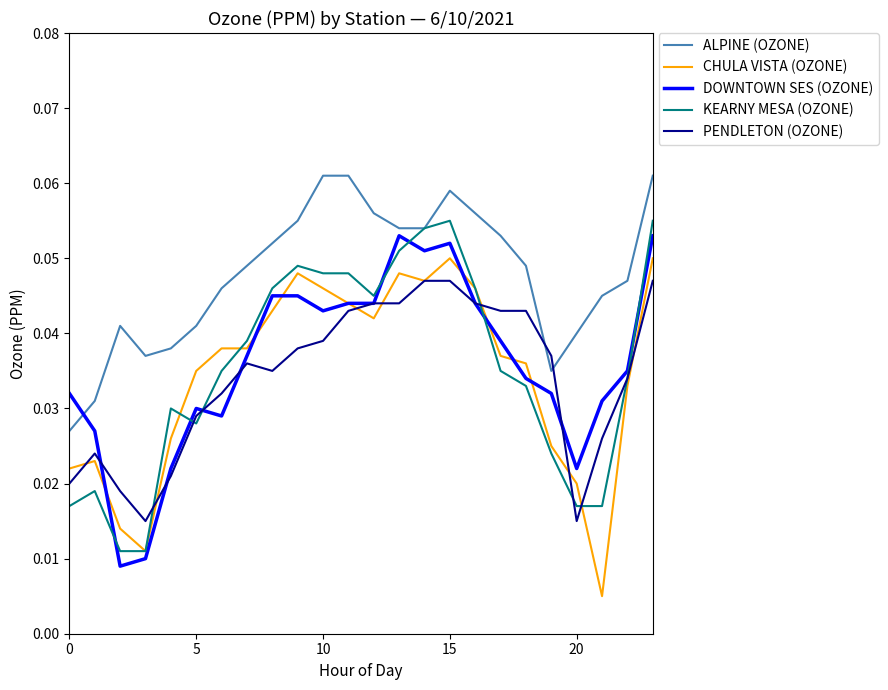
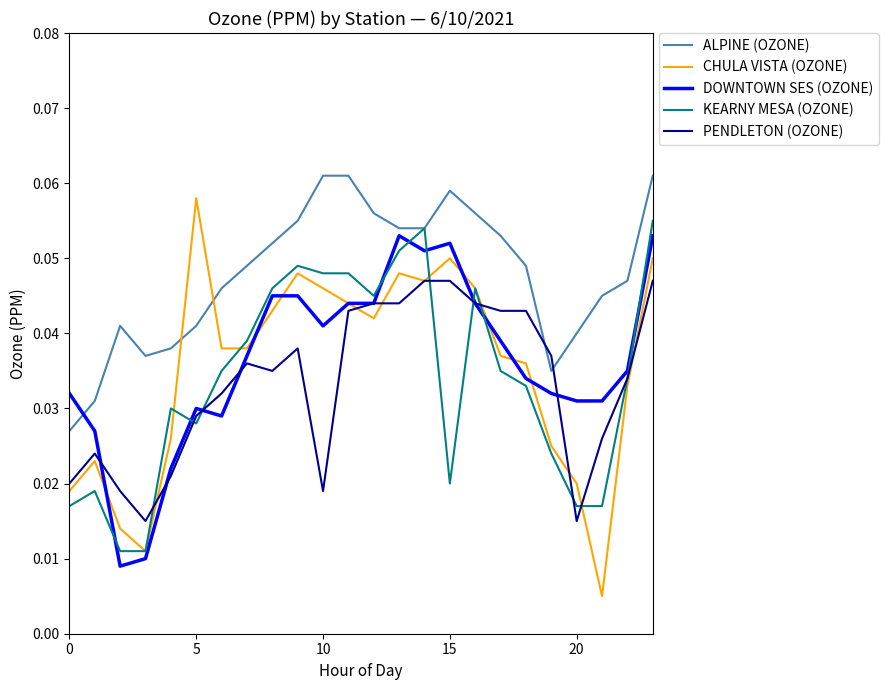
  {
    "ALPINE (OZONE)": {
      "0": 0.027,
      "5": 0.041,
      "10": 0.061,
      "15": 0.059,
      "20": 0.040
    },
    "CHULA VISTA (OZONE)": {
-     "0": 0.022,
-     "5": 0.035,
+     "0": 0.019,
+     "5": 0.058,
      "10": 0.046,
      "15": 0.050,
      "20": 0.020
    },
    "DOWNTOWN SES (OZONE)": {
      "0": 0.032,
      "5": 0.030,
-     "10": 0.043,
+     "10": 0.041,
      "15": 0.052,
-     "20": 0.022
+     "20": 0.031
    },
    "KEARNY MESA (OZONE)": {
      "0": 0.017,
      "5": 0.028,
      "10": 0.048,
-     "15": 0.055,
+     "15": 0.020,
      "20": 0.017
    },
    "PENDLETON (OZONE)": {
      "0": 0.020,
      "5": 0.029,
-     "10": 0.039,
+     "10": 0.019,
      "15": 0.047,
      "20": 0.015
    }
  }
